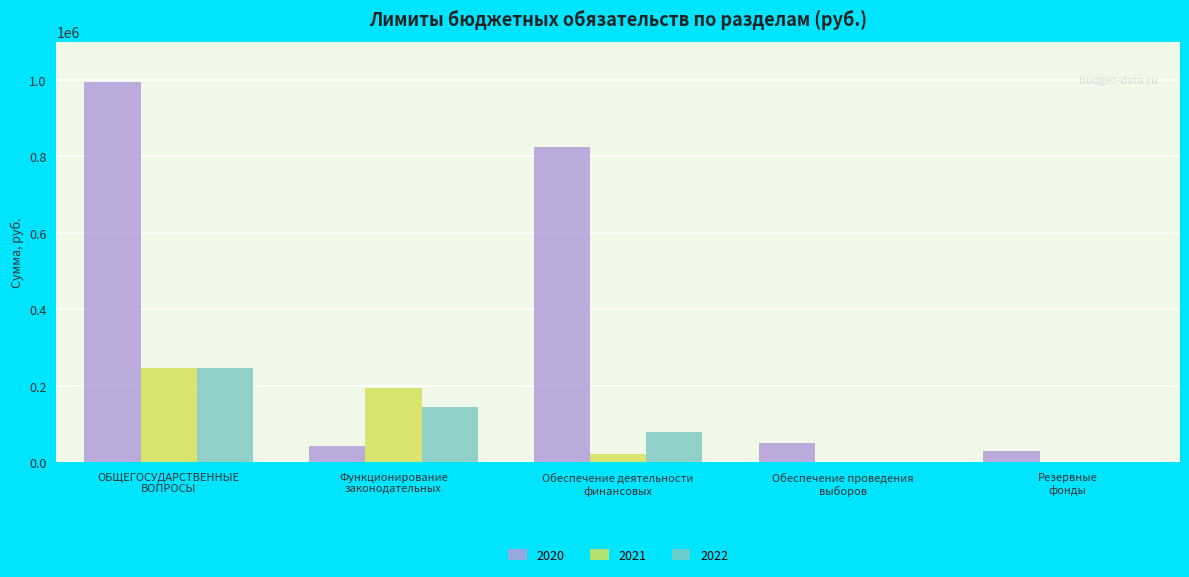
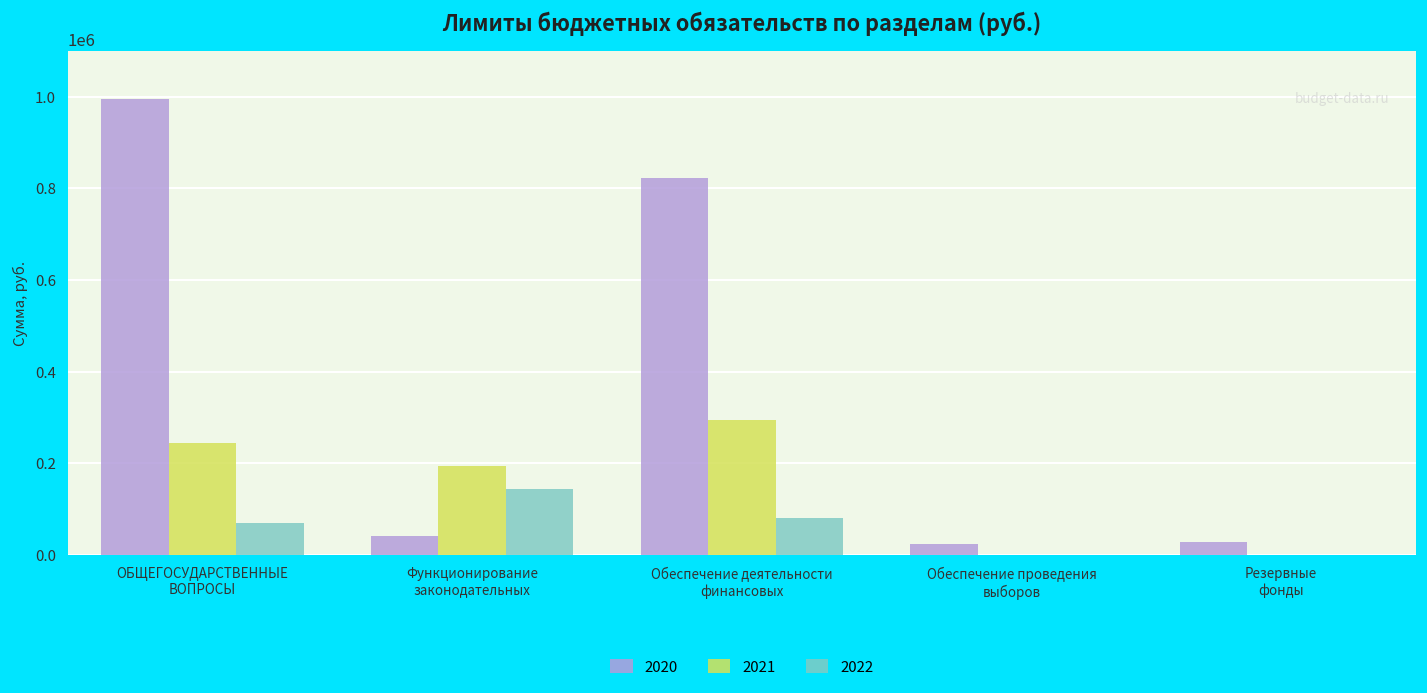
  {
    "2020": {
      "ОБЩЕГОСУДАРСТВЕННЫЕ ВОПРОСЫ": 990000,
      "Функционирование законодательных": 40000,
      "Обеспечение деятельности финансовых": 820000,
-     "Обеспечение проведения выборов": 50000,
+     "Обеспечение проведения выборов": 30000,
      "Резервные фонды": 30000
    },
    "2021": {
      "ОБЩЕГОСУДАРСТВЕННЫЕ ВОПРОСЫ": 240000,
      "Функционирование законодательных": 190000,
-     "Обеспечение деятельности финансовых": 20000,
+     "Обеспечение деятельности финансовых": 290000,
      "Обеспечение проведения выборов": 0,
      "Резервные фонды": 0
    },
    "2022": {
-     "ОБЩЕГОСУДАРСТВЕННЫЕ ВОПРОСЫ": 250000,
+     "ОБЩЕГОСУДАРСТВЕННЫЕ ВОПРОСЫ": 70000,
      "Функционирование законодательных": 140000,
      "Обеспечение деятельности финансовых": 80000,
      "Обеспечение проведения выборов": 0,
      "Резервные фонды": 0
    }
  }
